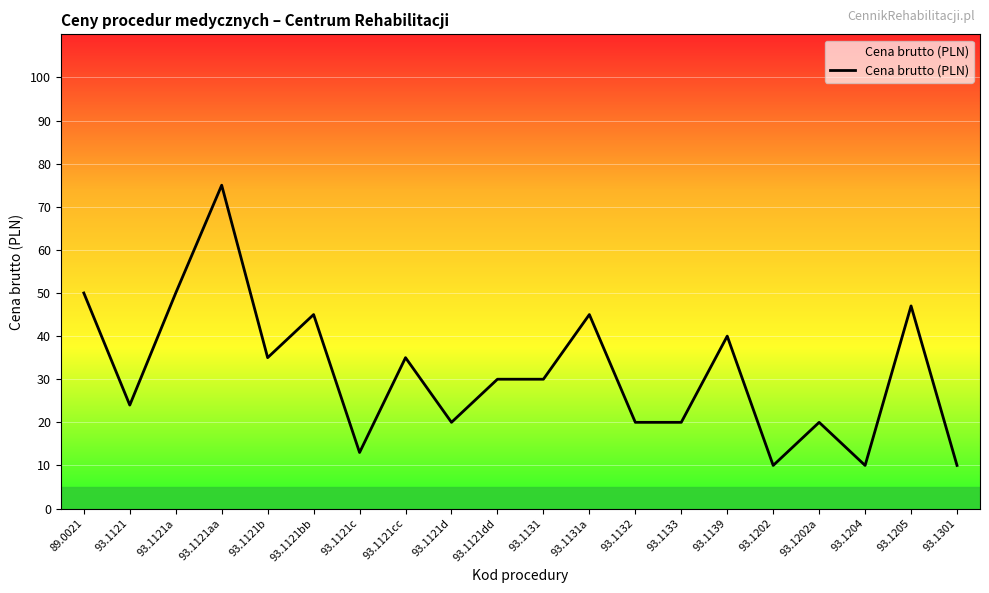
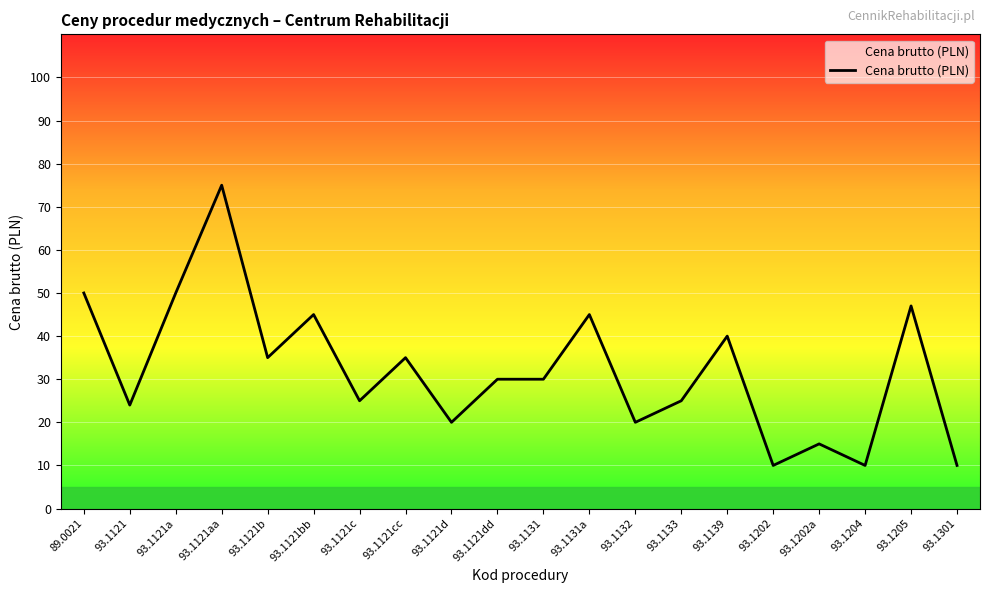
  {
    "89.0021": 50,
    "93.1121": 24,
    "93.1121a": 50,
    "93.1121aa": 75,
    "93.1121b": 35,
    "93.1121bb": 45,
-   "93.1121c": 13,
+   "93.1121c": 25,
    "93.1121cc": 35,
    "93.1121d": 20,
    "93.1121dd": 30,
    "93.1131": 30,
    "93.1131a": 45,
    "93.1132": 20,
-   "93.1133": 20,
+   "93.1133": 25,
    "93.1139": 40,
    "93.1202": 10,
-   "93.1202a": 20,
+   "93.1202a": 15,
    "93.1204": 10,
    "93.1205": 47,
    "93.1301": 10
  }
